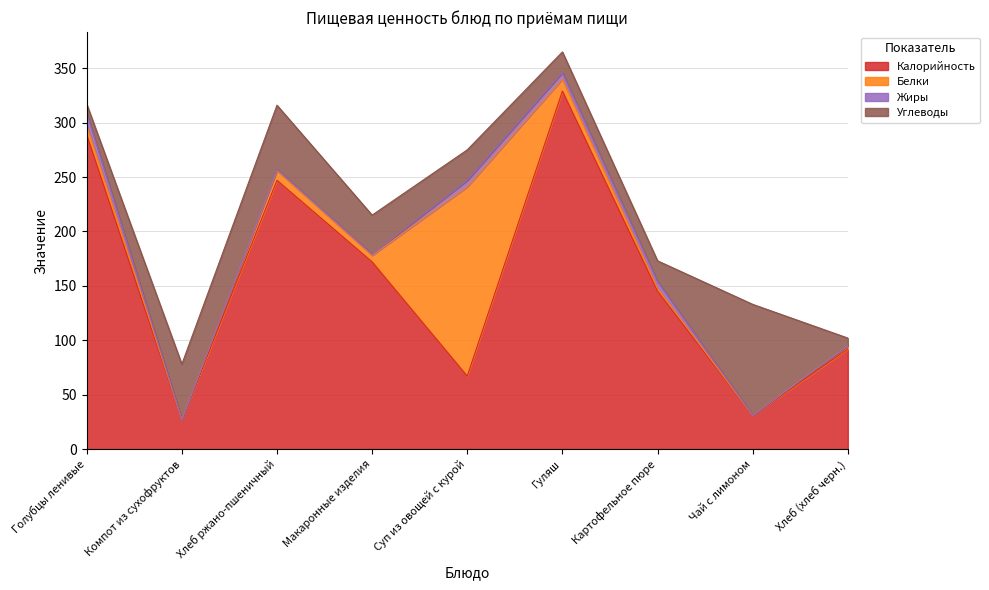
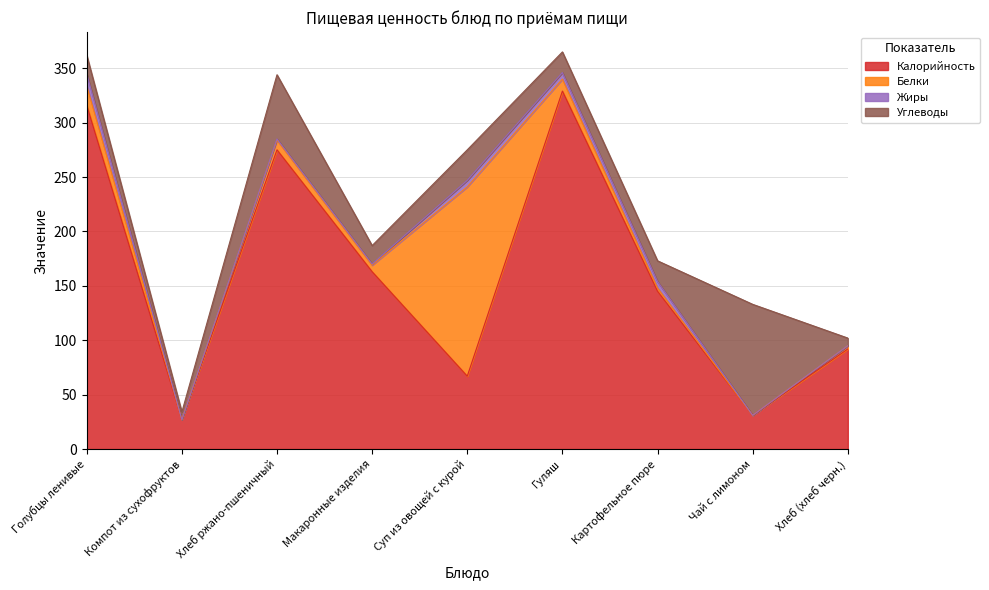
  {
    "Калорийность": {
-     "Голубцы ленивые": 289,
-     "Хлеб ржано-пшеничный": 247,
-     "Макаронные изделия": 172,
+     "Голубцы ленивые": 316,
+     "Хлеб ржано-пшеничный": 275,
+     "Макаронные изделия": 163,
      "Суп из овощей с курой": 67,
      "Гуляш": 329,
      "Картофельное пюре": 145,
      "Хлеб (хлеб черн.)": 92
    },
    "Белки": {
-     "Голубцы ленивые": 9,
+     "Голубцы ленивые": 18,
      "Суп из овощей с курой": 174,
      "Гуляш": 11,
      "Картофельное пюре": 3
    },
    "Жиры": {
      "Голубцы ленивые": 11,
      "Суп из овощей с курой": 6,
      "Гуляш": 6,
      "Картофельное пюре": 6
    },
    "Углеводы": {
-     "Голубцы ленивые": 8,
-     "Компот из сухофруктов": 51,
+     "Голубцы ленивые": 17,
+     "Компот из сухофруктов": 7,
      "Хлеб ржано-пшеничный": 59,
-     "Макаронные изделия": 36,
+     "Макаронные изделия": 17,
      "Суп из овощей с курой": 28,
      "Гуляш": 19,
      "Картофельное пюре": 19,
      "Чай с лимоном": 102,
      "Хлеб (хлеб черн.)": 7
    }
  }
